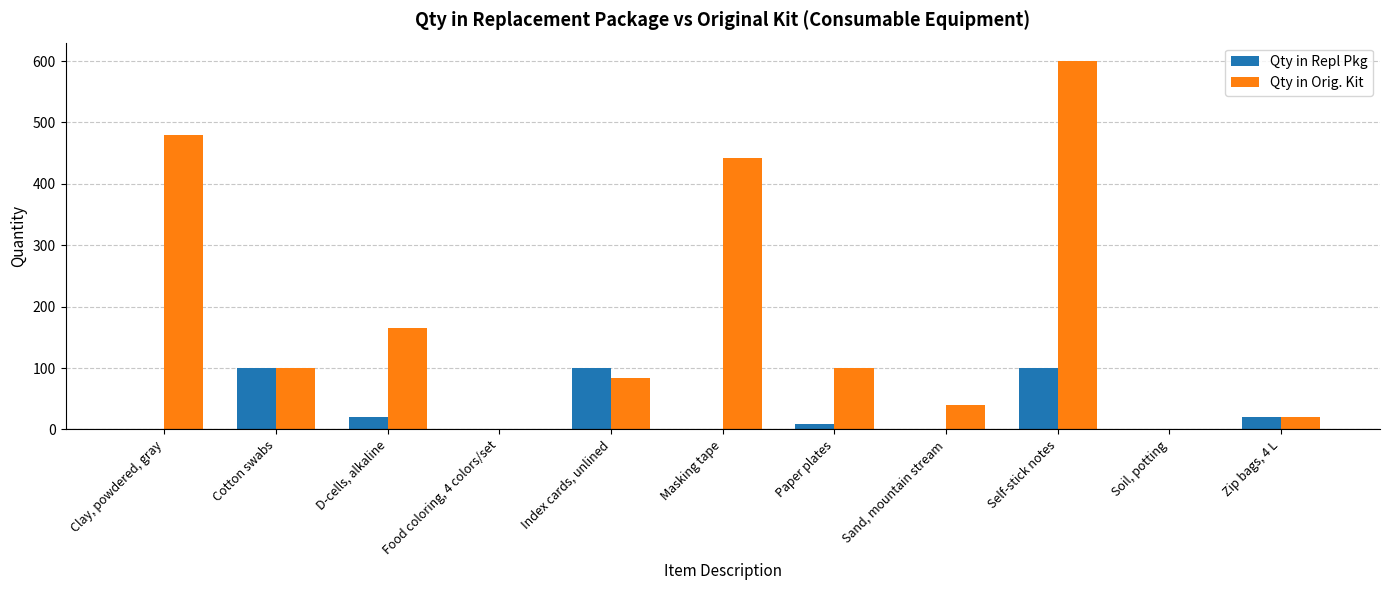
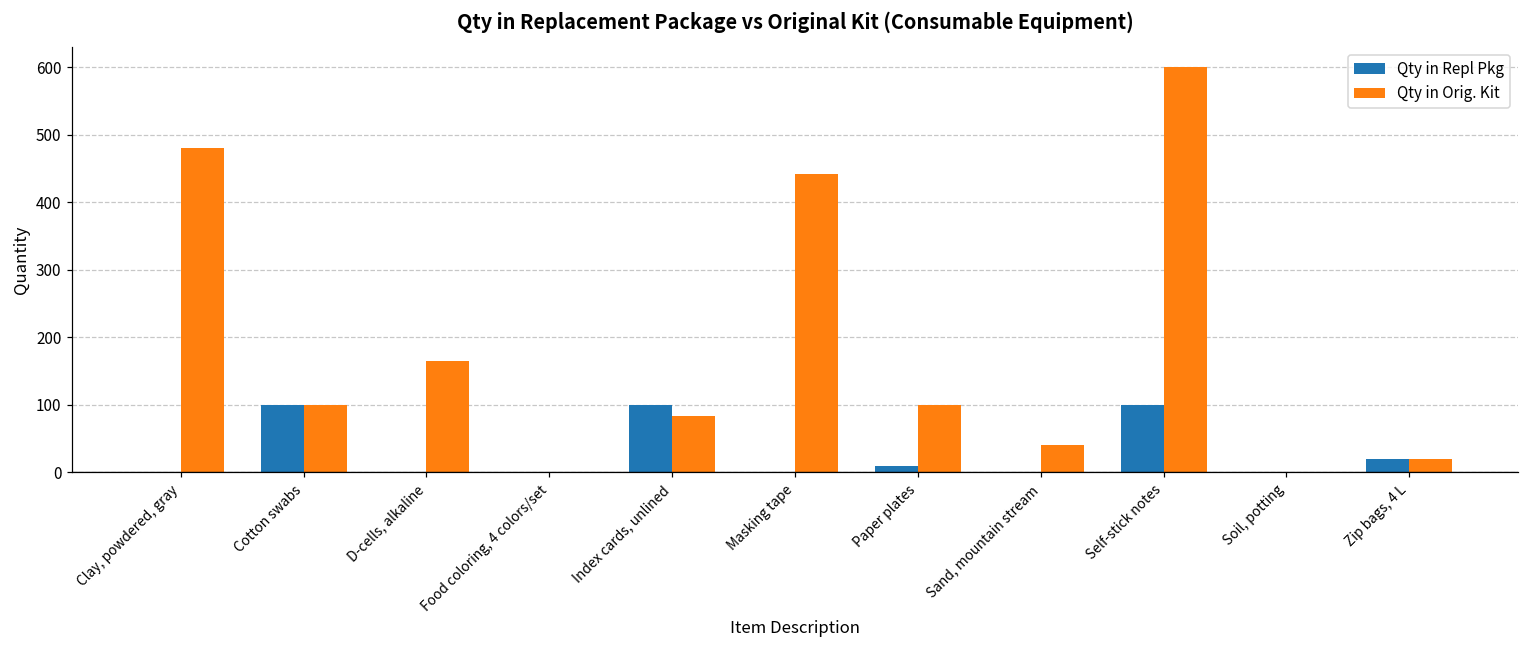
  {
    "Qty in Repl Pkg": {
      "Cotton swabs": 100,
-     "D-cells, alkaline": 20,
+     "D-cells, alkaline": 0,
      "Index cards, unlined": 100,
      "Paper plates": 10,
      "Self-stick notes": 100,
      "Zip bags, 4 L": 20
    },
    "Qty in Orig. Kit": {
      "Clay, powdered, gray": 480,
      "Cotton swabs": 100,
      "D-cells, alkaline": 170,
      "Index cards, unlined": 80,
      "Masking tape": 440,
      "Paper plates": 100,
      "Sand, mountain stream": 40,
      "Self-stick notes": 600,
      "Zip bags, 4 L": 20
    }
  }
